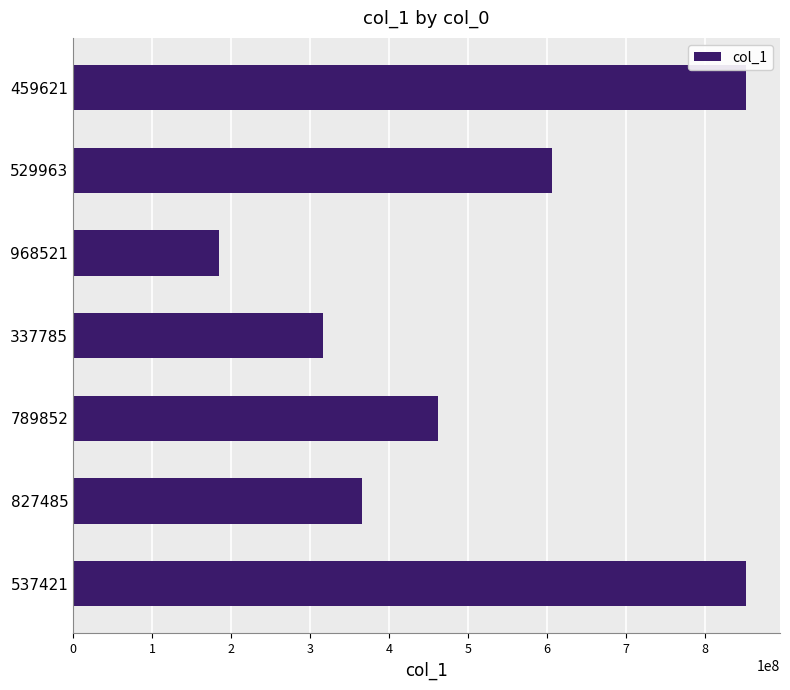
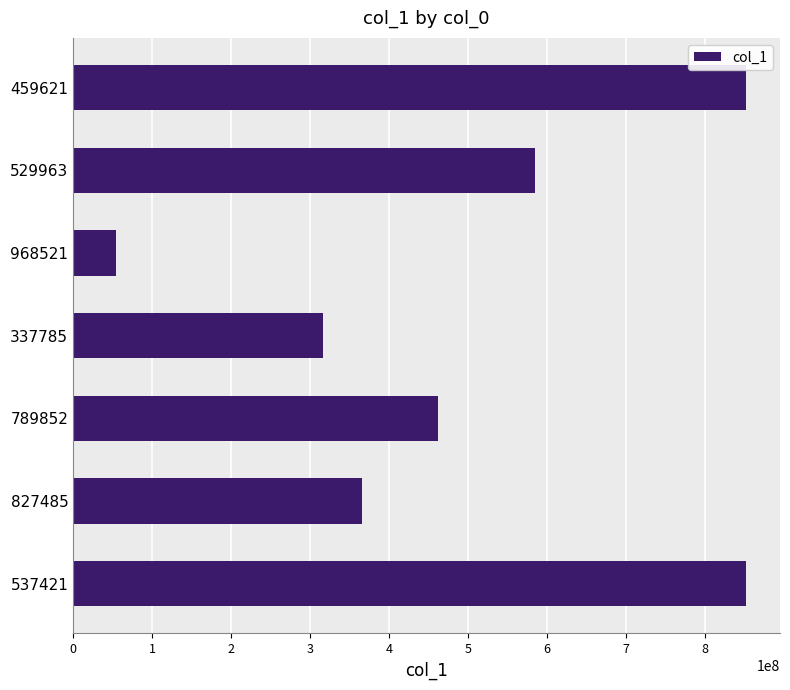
  {
    "459621": 850000000,
-   "529963": 610000000,
-   "968521": 190000000,
+   "529963": 590000000,
+   "968521": 50000000,
    "337785": 320000000,
    "789852": 460000000,
    "827485": 370000000,
    "537421": 850000000
  }
